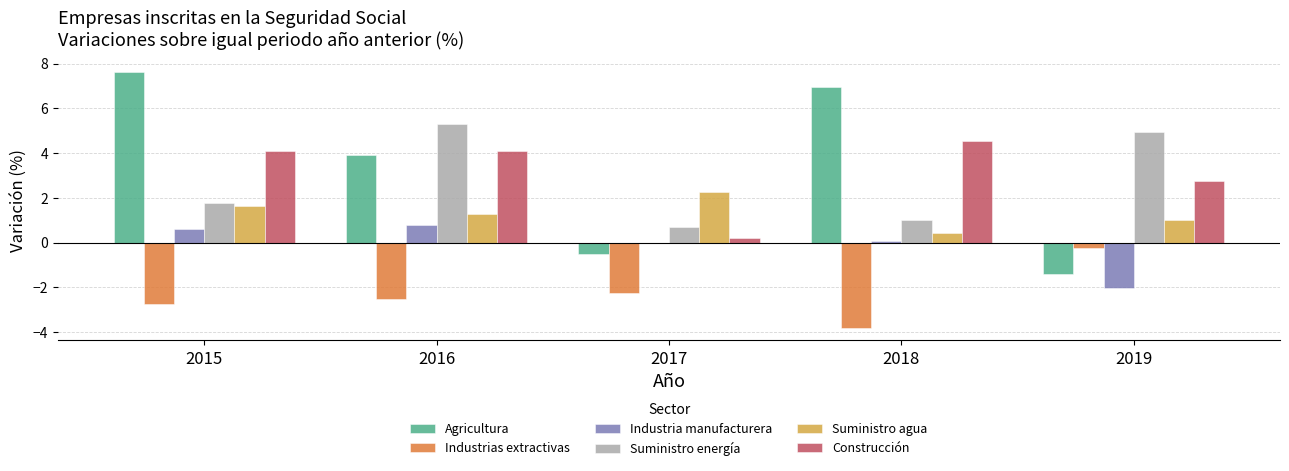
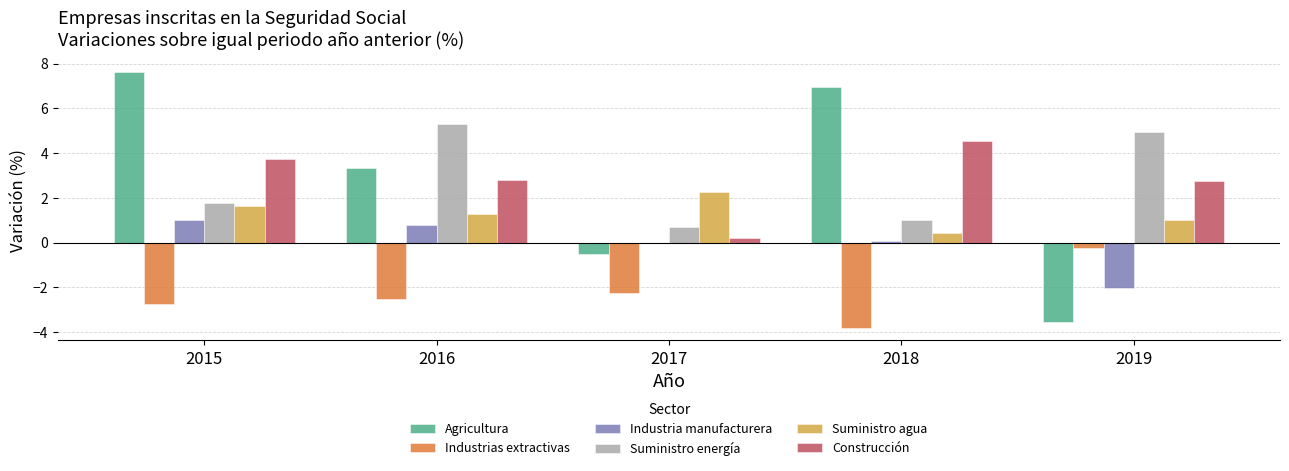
  {
    "Agricultura": {
      "2015": 7.6,
-     "2016": 3.9,
+     "2016": 3.4,
      "2017": -0.5,
      "2018": 7.0,
-     "2019": -1.4
+     "2019": -3.5
    },
    "Industria manufacturera": {
-     "2015": 0.6,
+     "2015": 1.0,
      "2016": 0.8,
      "2019": -2.0
    },
    "Suministro energía": {
      "2015": 1.8,
      "2016": 5.3,
      "2017": 0.7,
      "2018": 1.0,
      "2019": 5.0
    },
    "Construcción": {
-     "2015": 4.1,
-     "2016": 4.1,
+     "2015": 3.7,
+     "2016": 2.8,
      "2017": 0.2,
      "2018": 4.5,
      "2019": 2.8
    }
  }
